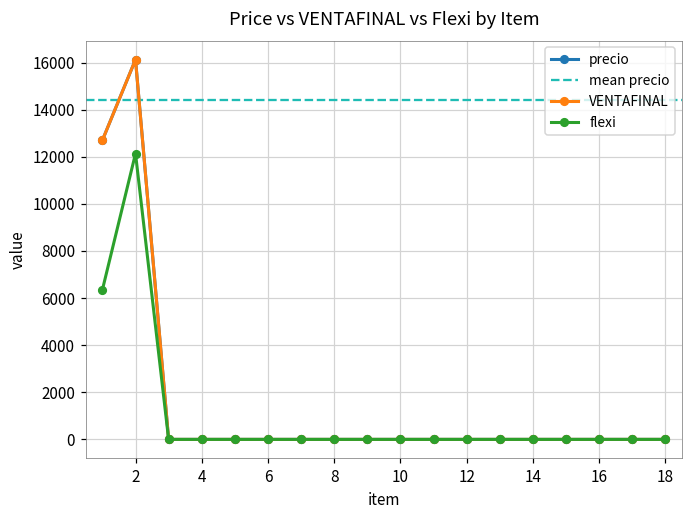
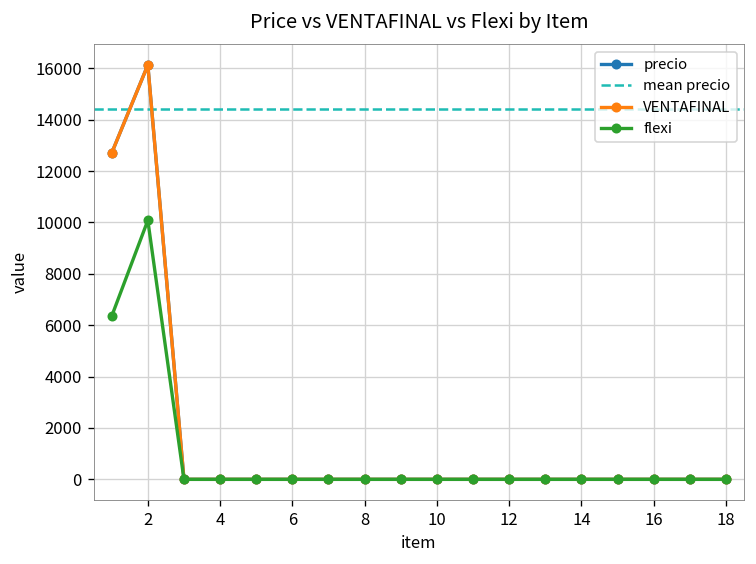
  {
    "VENTAFINAL": {
      "2": 16100
    },
    "flexi": {
-     "2": 12100
+     "2": 10100
    }
  }
